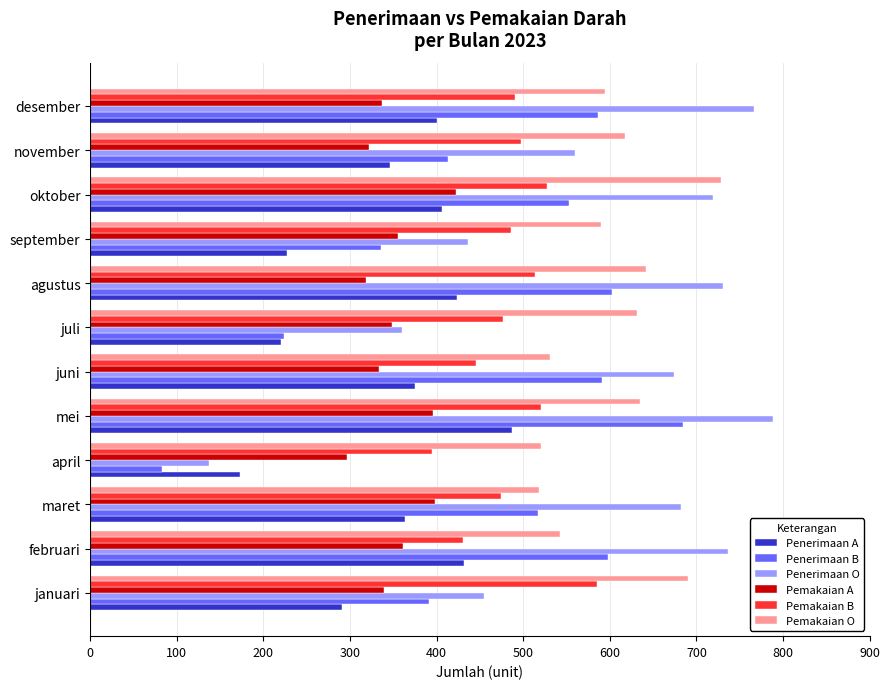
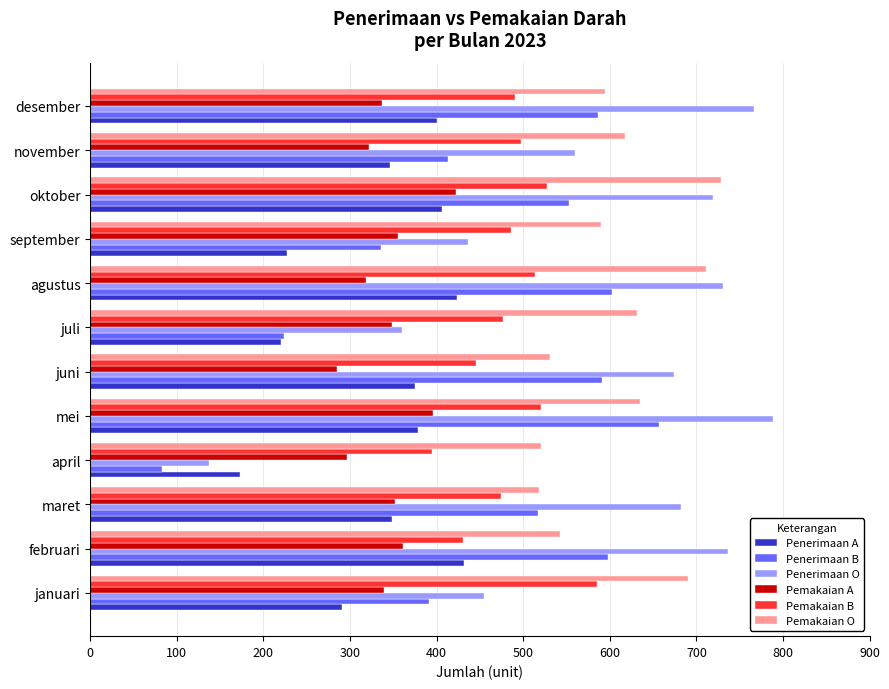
  {
    "Penerimaan A": {
      "desember": 400,
      "november": 350,
      "oktober": 410,
      "september": 230,
      "agustus": 420,
      "juli": 220,
      "juni": 380,
-     "mei": 490,
+     "mei": 380,
      "april": 170,
-     "maret": 360,
+     "maret": 350,
      "februari": 430,
      "januari": 290
    },
    "Penerimaan B": {
      "desember": 590,
      "november": 410,
      "oktober": 550,
      "september": 340,
      "agustus": 600,
      "juli": 220,
      "juni": 590,
-     "mei": 680,
+     "mei": 660,
      "april": 80,
      "maret": 520,
      "februari": 600,
      "januari": 390
    },
    "Penerimaan O": {
      "desember": 770,
      "november": 560,
      "oktober": 720,
      "september": 440,
      "agustus": 730,
      "juli": 360,
      "juni": 670,
      "mei": 790,
      "april": 140,
      "maret": 680,
      "februari": 740,
      "januari": 460
    },
    "Pemakaian A": {
      "desember": 340,
      "november": 320,
      "oktober": 420,
      "september": 360,
      "agustus": 320,
      "juli": 350,
-     "juni": 330,
+     "juni": 290,
      "mei": 400,
      "april": 300,
-     "maret": 400,
+     "maret": 350,
      "februari": 360,
      "januari": 340
    },
    "Pemakaian B": {
      "desember": 490,
      "november": 500,
      "oktober": 530,
      "september": 490,
      "agustus": 510,
      "juli": 480,
      "juni": 450,
      "mei": 520,
      "april": 400,
      "maret": 470,
      "februari": 430,
      "januari": 590
    },
    "Pemakaian O": {
      "desember": 590,
      "november": 620,
      "oktober": 730,
      "september": 590,
-     "agustus": 640,
+     "agustus": 710,
      "juli": 630,
      "juni": 530,
      "mei": 640,
      "april": 520,
      "maret": 520,
      "februari": 540,
      "januari": 690
    }
  }
